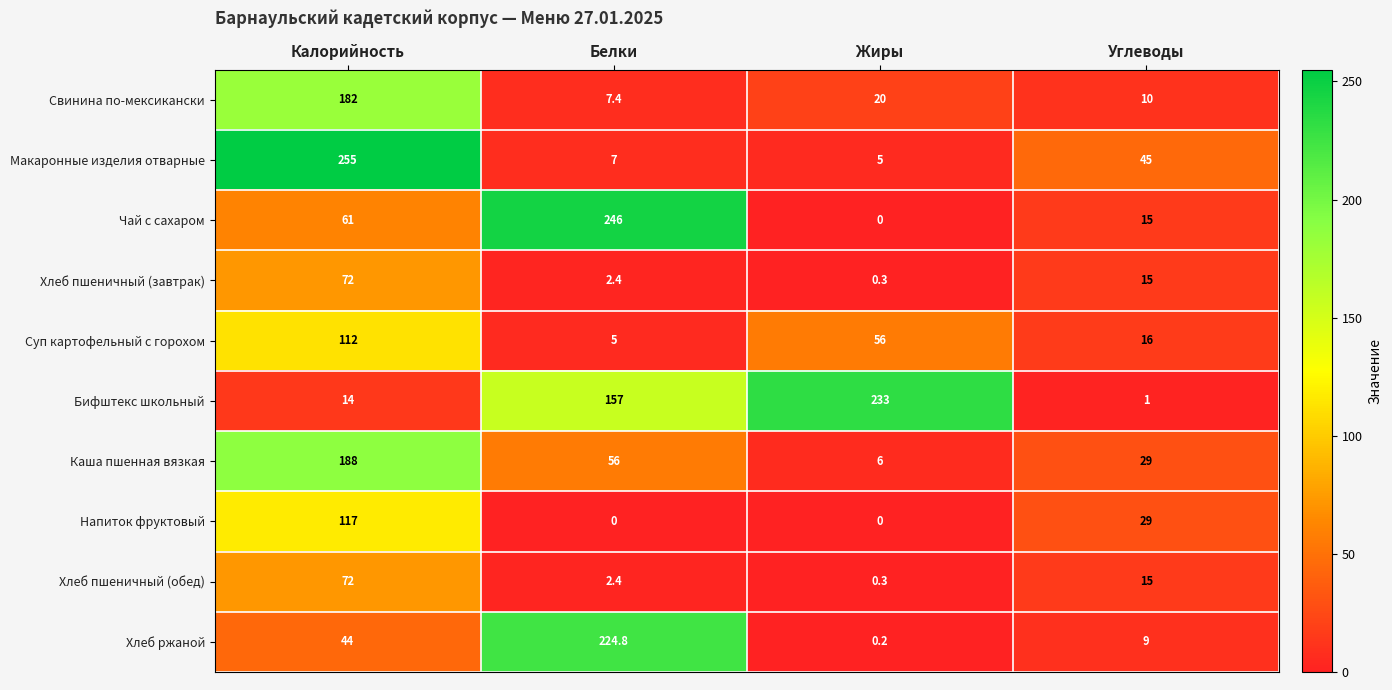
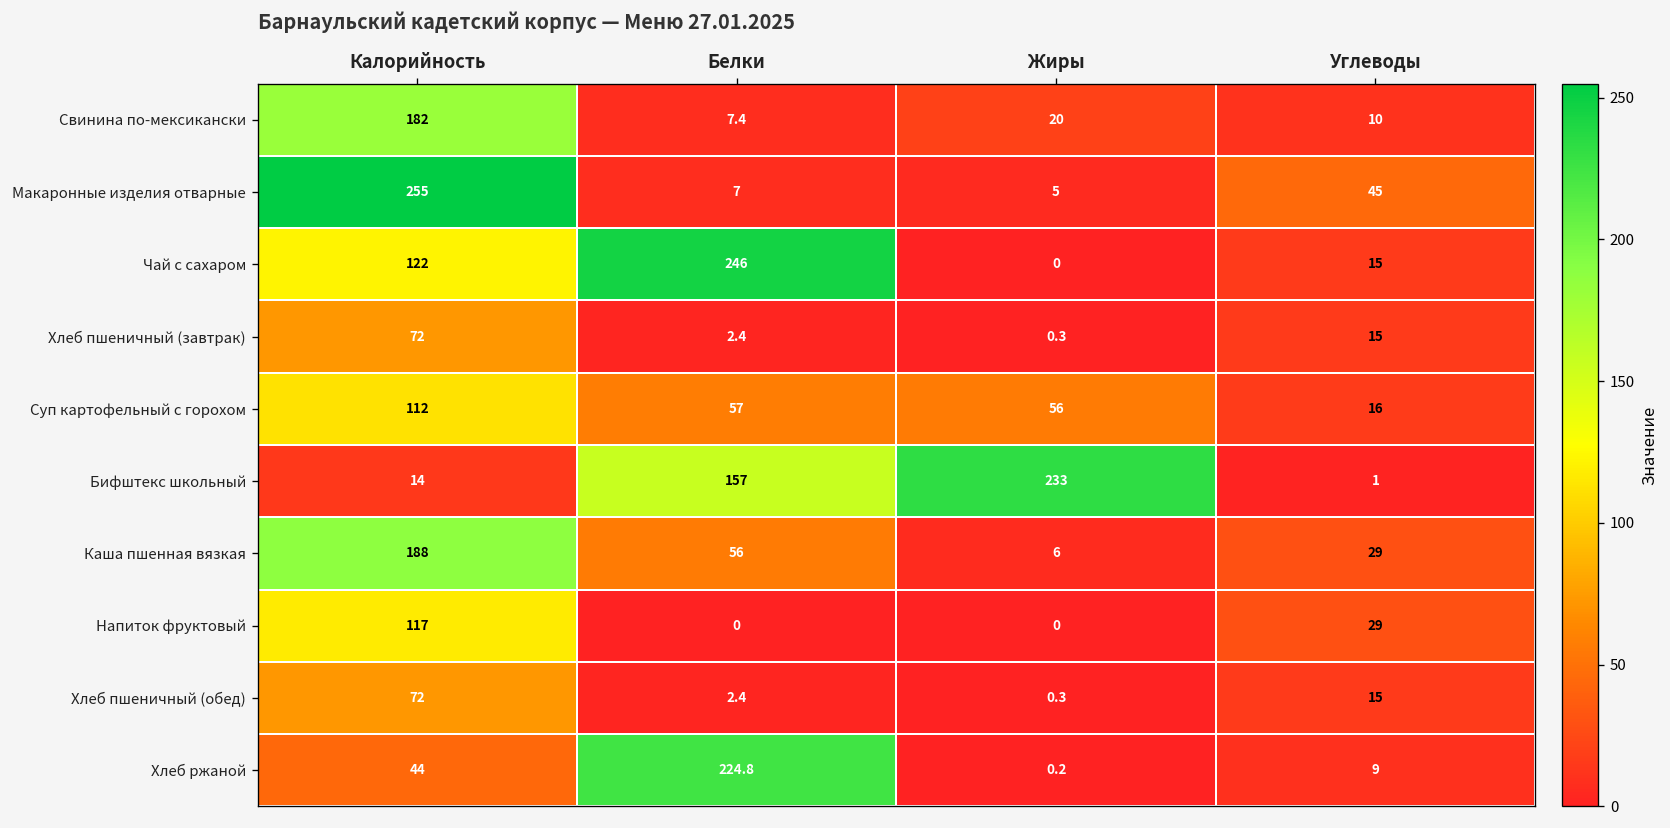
  {
    "Свинина по-мексикански": {
      "Калорийность": 182,
      "Белки": 7.4,
      "Жиры": 20,
      "Углеводы": 10
    },
    "Макаронные изделия отварные": {
      "Калорийность": 255,
      "Белки": 7,
      "Жиры": 5,
      "Углеводы": 45
    },
    "Чай с сахаром": {
-     "Калорийность": 61,
+     "Калорийность": 122,
      "Белки": 246,
      "Жиры": 0,
      "Углеводы": 15
    },
    "Хлеб пшеничный (завтрак)": {
      "Калорийность": 72,
      "Белки": 2.4,
      "Жиры": 0.3,
      "Углеводы": 15
    },
    "Суп картофельный с горохом": {
      "Калорийность": 112,
-     "Белки": 5,
+     "Белки": 57,
      "Жиры": 56,
      "Углеводы": 16
    },
    "Бифштекс школьный": {
      "Калорийность": 14,
      "Белки": 157,
      "Жиры": 233,
      "Углеводы": 1
    },
    "Каша пшенная вязкая": {
      "Калорийность": 188,
      "Белки": 56,
      "Жиры": 6,
      "Углеводы": 29
    },
    "Напиток фруктовый": {
      "Калорийность": 117,
      "Белки": 0,
      "Жиры": 0,
      "Углеводы": 29
    },
    "Хлеб пшеничный (обед)": {
      "Калорийность": 72,
      "Белки": 2.4,
      "Жиры": 0.3,
      "Углеводы": 15
    },
    "Хлеб ржаной": {
      "Калорийность": 44,
      "Белки": 224.8,
      "Жиры": 0.2,
      "Углеводы": 9
    }
  }
